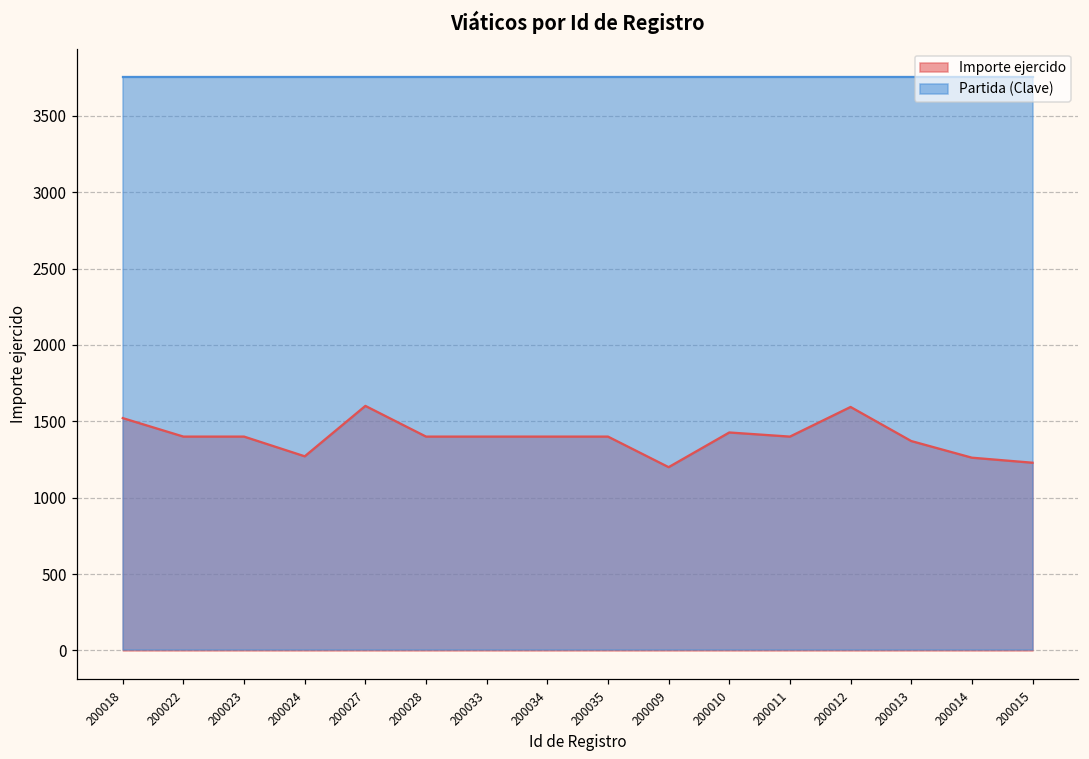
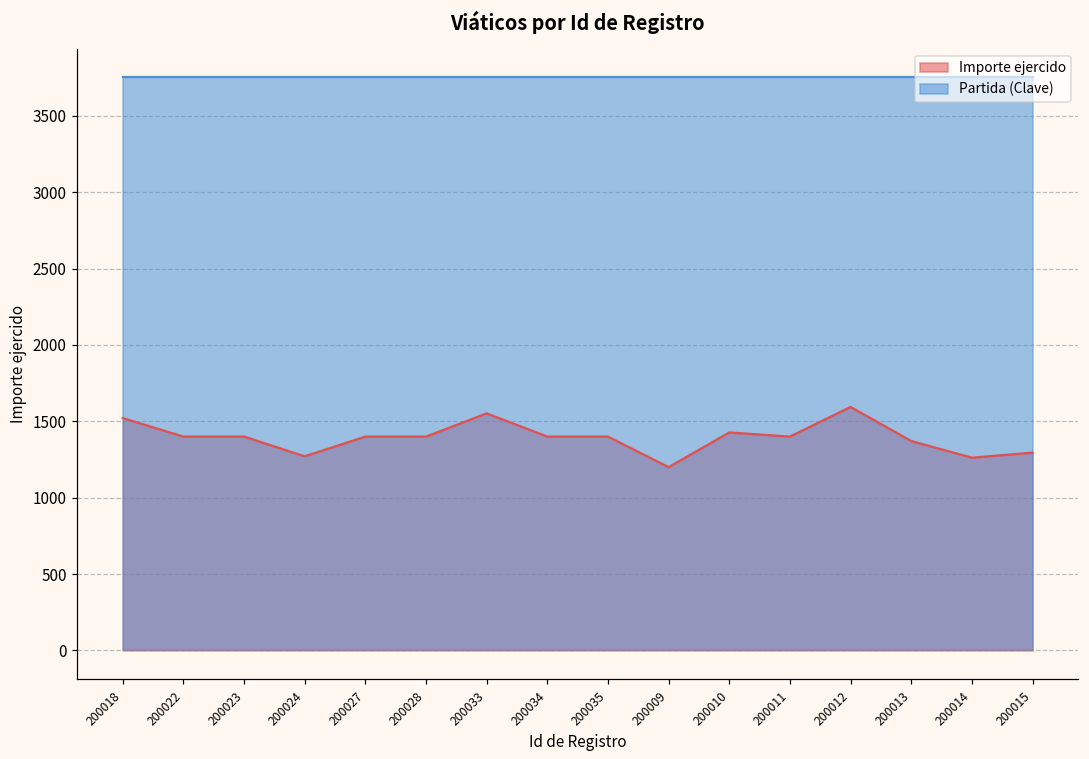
  {
    "Importe ejercido": {
      "200018": 1520,
      "200022": 1400,
      "200023": 1400,
      "200024": 1270,
-     "200027": 1600,
+     "200027": 1400,
      "200028": 1400,
-     "200033": 1400,
+     "200033": 1550,
      "200034": 1400,
      "200035": 1400,
      "200009": 1200,
      "200010": 1430,
      "200011": 1400,
      "200012": 1590,
      "200013": 1370,
      "200014": 1260,
-     "200015": 1230
+     "200015": 1300
    },
    "Partida (Clave)": {
      "200018": 3750,
      "200022": 3750,
      "200023": 3750,
      "200024": 3750,
      "200027": 3750,
      "200028": 3750,
      "200033": 3750,
      "200034": 3750,
      "200035": 3750,
      "200009": 3750,
      "200010": 3750,
      "200011": 3750,
      "200012": 3750,
      "200013": 3750
    }
  }
